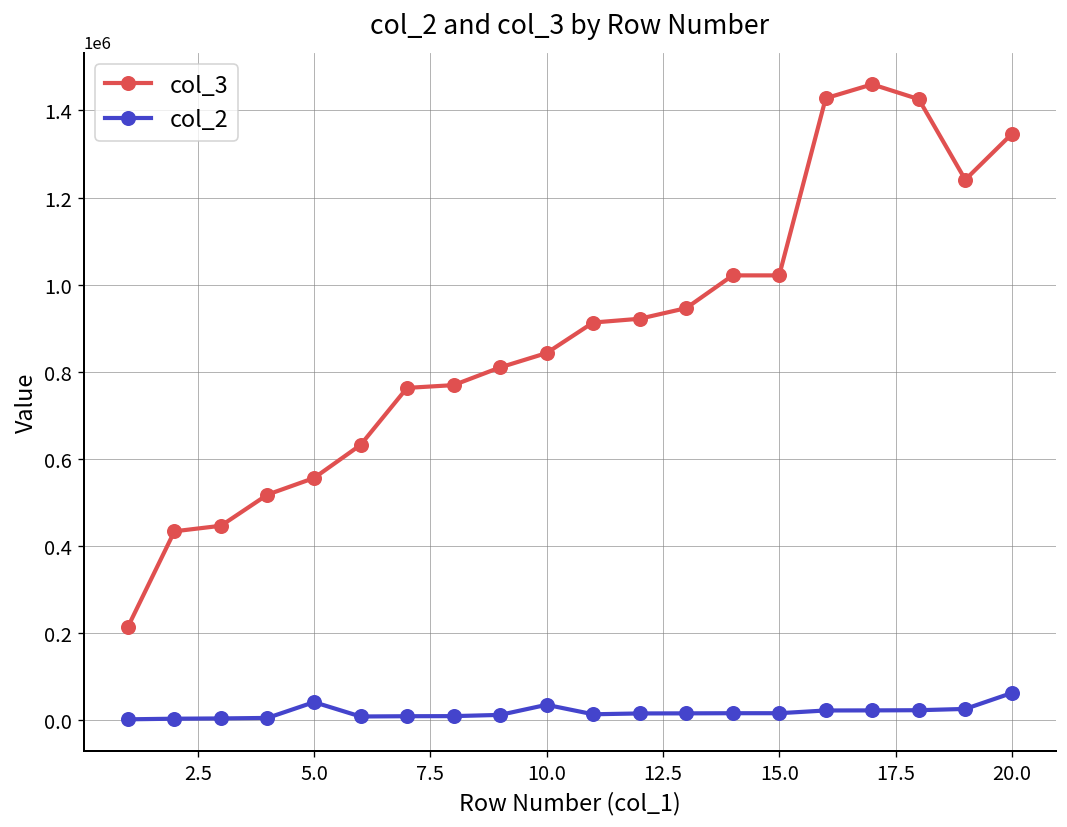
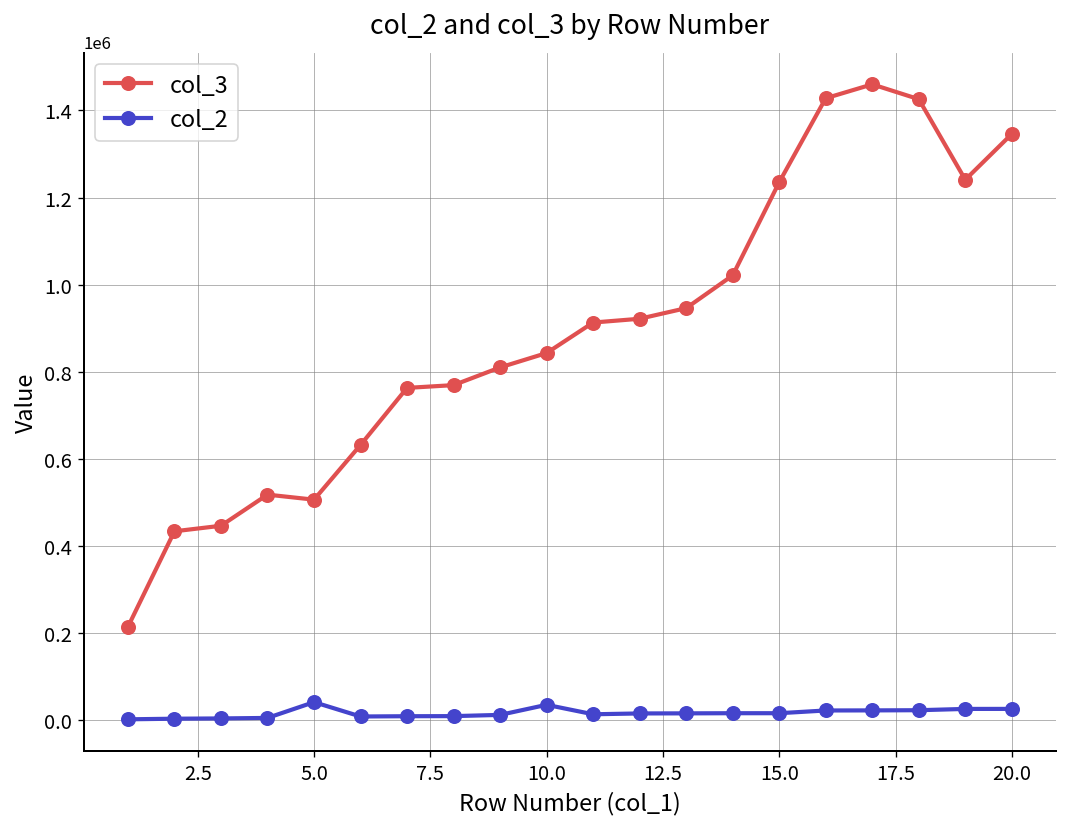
  {
    "col_3": {
-     "5.0": 560000,
+     "5.0": 510000,
      "10.0": 840000,
-     "15.0": 1020000,
+     "15.0": 1240000,
      "20.0": 1350000
    },
    "col_2": {
      "5.0": 40000,
      "10.0": 40000,
      "15.0": 20000,
-     "20.0": 60000
+     "20.0": 30000
    }
  }
